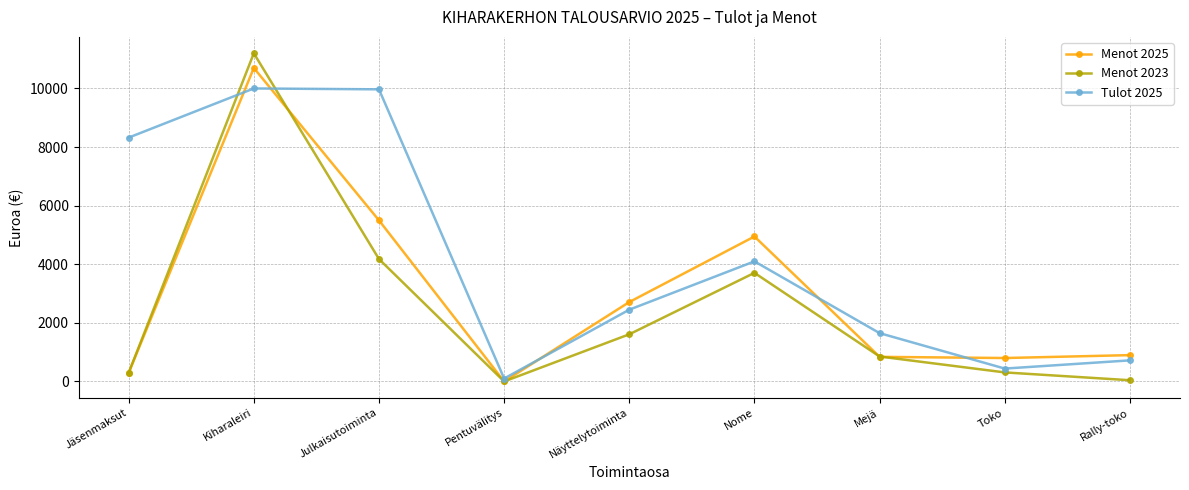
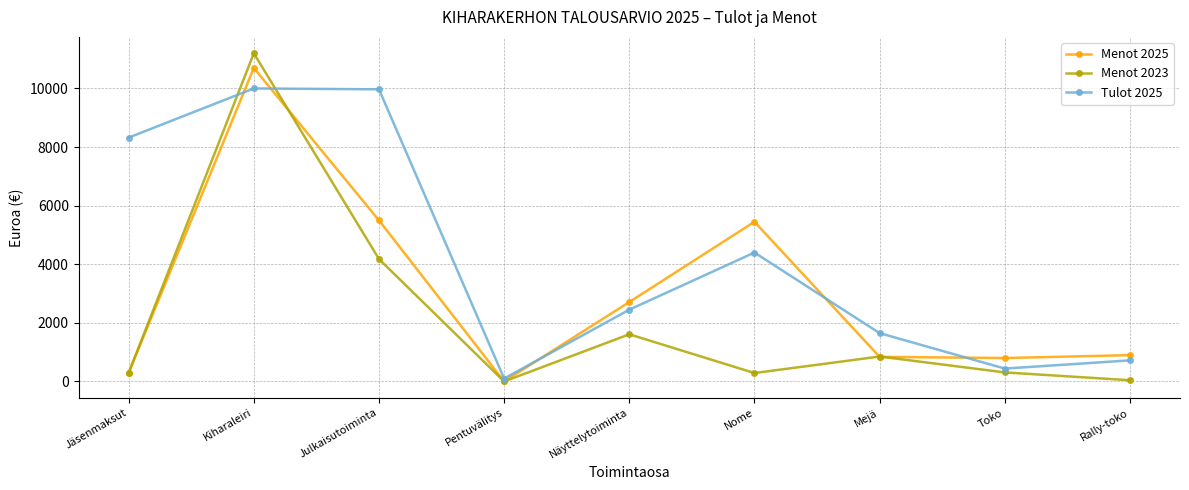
  {
    "Menot 2025": {
      "Kiharaleiri": 10700,
      "Julkaisutoiminta": 5500,
      "Näyttelytoiminta": 2700,
-     "Nome": 4900,
+     "Nome": 5500,
      "Toko": 800,
      "Rally-toko": 900
    },
    "Menot 2023": {
      "Kiharaleiri": 11200,
      "Julkaisutoiminta": 4200,
      "Näyttelytoiminta": 1600,
-     "Nome": 3700,
+     "Nome": 300,
      "Toko": 300,
      "Rally-toko": 0
    },
    "Tulot 2025": {
      "Jäsenmaksut": 8300,
      "Kiharaleiri": 10000,
      "Julkaisutoiminta": 10000,
      "Pentuvälitys": 100,
      "Näyttelytoiminta": 2500,
-     "Nome": 4100,
+     "Nome": 4400,
      "Mejä": 1600,
      "Toko": 400,
      "Rally-toko": 700
    }
  }
